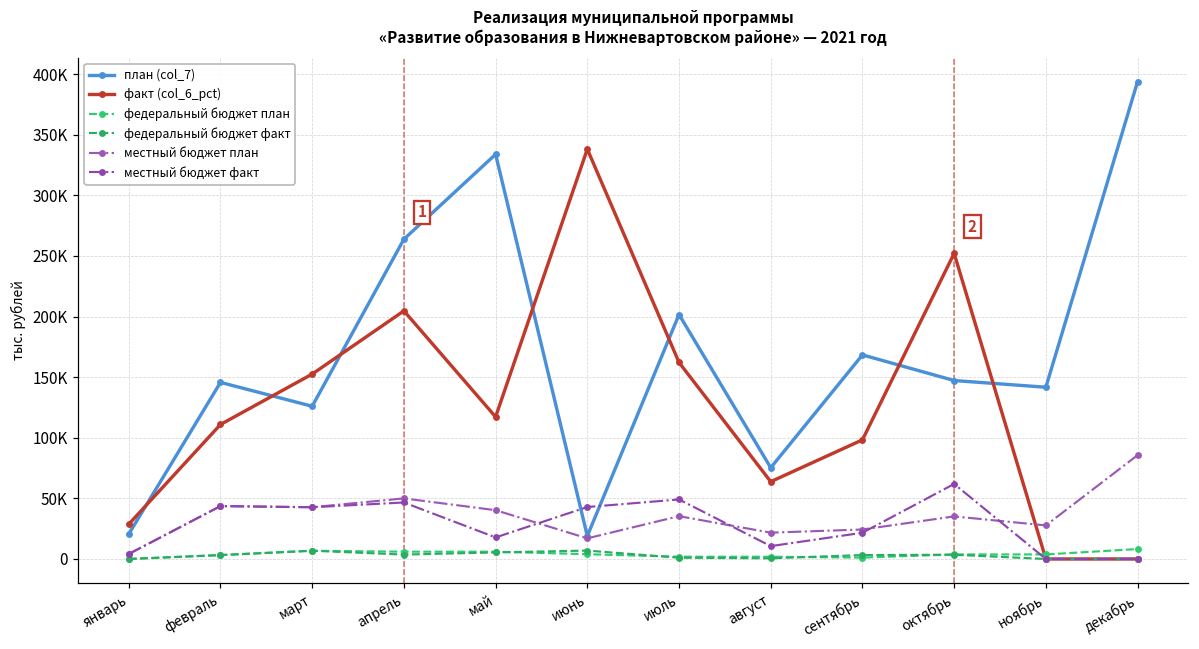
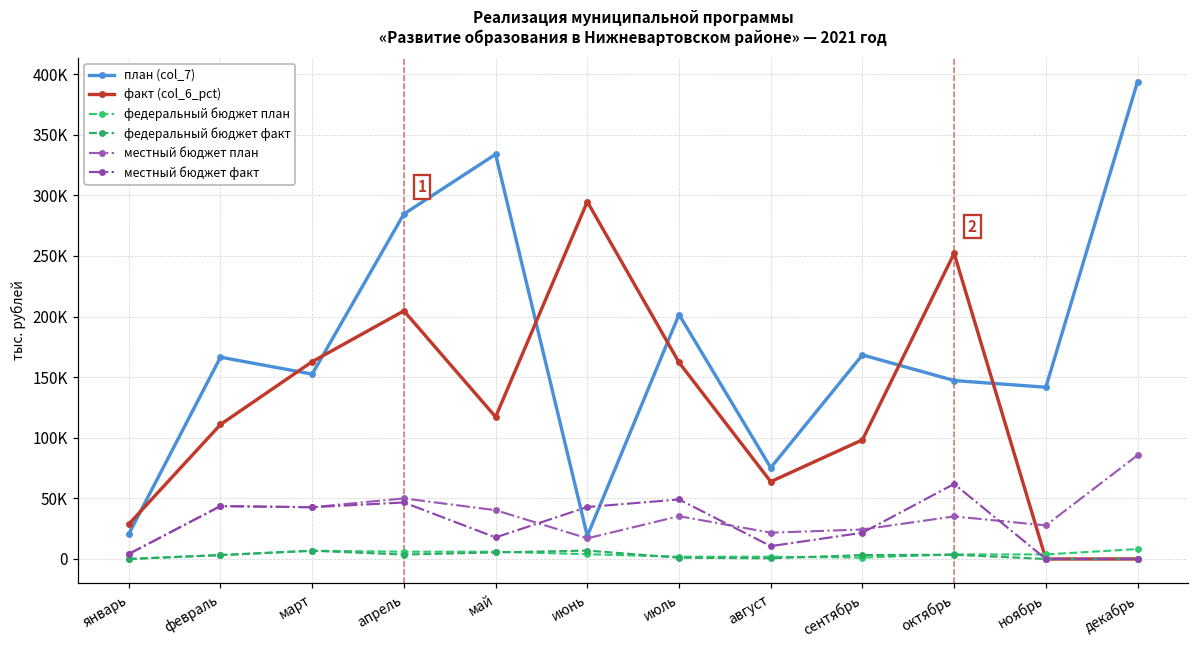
  {
    "план (col_7)": {
      "январь": 21000,
-     "февраль": 146000,
-     "март": 126000,
-     "апрель": 264000,
+     "февраль": 166000,
+     "март": 153000,
+     "апрель": 285000,
      "май": 334000,
      "июль": 202000,
      "август": 75000,
      "сентябрь": 168000,
      "октябрь": 147000,
      "ноябрь": 142000,
      "декабрь": 394000
    },
    "факт (col_6_pct)": {
      "январь": 29000,
      "февраль": 111000,
-     "март": 153000,
+     "март": 163000,
      "апрель": 205000,
      "май": 117000,
-     "июнь": 338000,
+     "июнь": 295000,
      "июль": 162000,
      "август": 64000,
      "сентябрь": 98000
    }
  }
